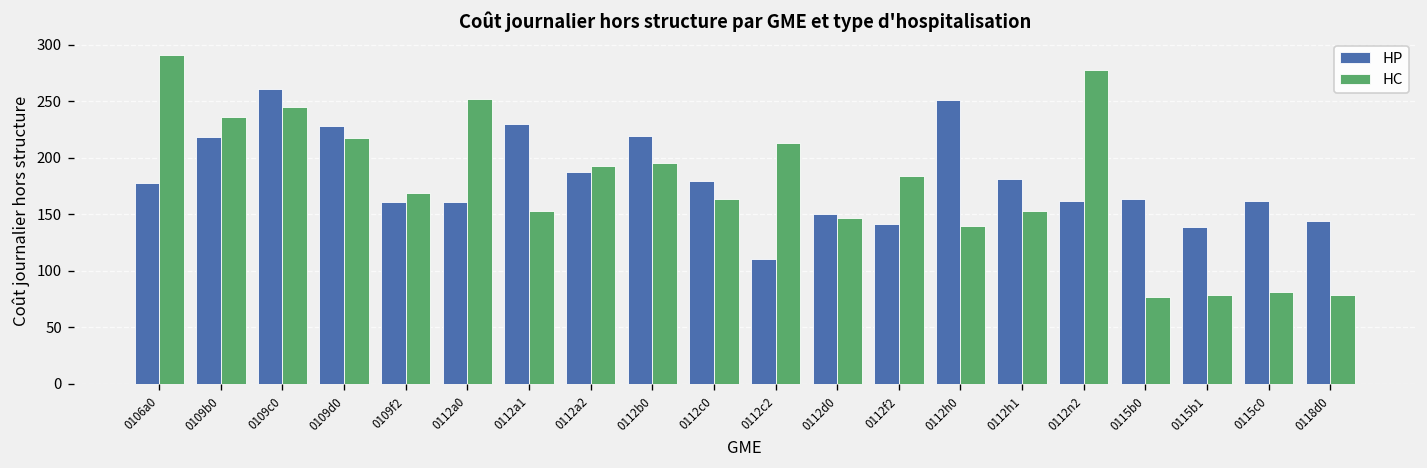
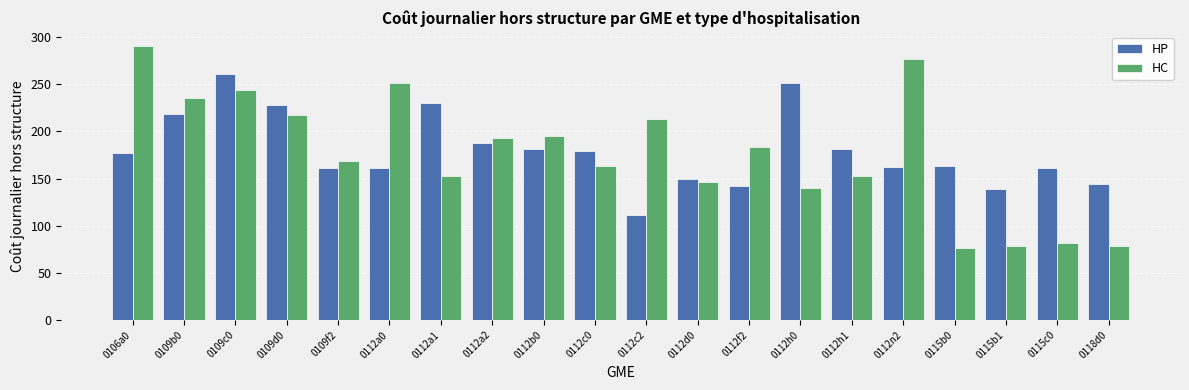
  {
    "HP": {
      "0106a0": 180,
      "0109b0": 220,
      "0109c0": 260,
      "0109d0": 230,
      "0109f2": 160,
      "0112a0": 160,
      "0112a1": 230,
      "0112a2": 190,
-     "0112b0": 220,
+     "0112b0": 180,
      "0112c0": 180,
      "0112c2": 110,
      "0112d0": 150,
      "0112f2": 140,
      "0112h0": 250,
      "0112h1": 180,
      "0112n2": 160,
      "0115b0": 160,
      "0115b1": 140,
      "0115c0": 160,
      "0118d0": 140
    },
    "HC": {
      "0106a0": 290,
      "0109b0": 240,
      "0109c0": 240,
      "0109d0": 220,
      "0109f2": 170,
      "0112a0": 250,
      "0112a1": 150,
      "0112a2": 190,
      "0112b0": 200,
      "0112c0": 160,
      "0112c2": 210,
      "0112d0": 150,
      "0112f2": 180,
      "0112h0": 140,
      "0112h1": 150,
      "0112n2": 280,
      "0115b0": 80,
      "0115b1": 80,
      "0115c0": 80,
      "0118d0": 80
    }
  }
